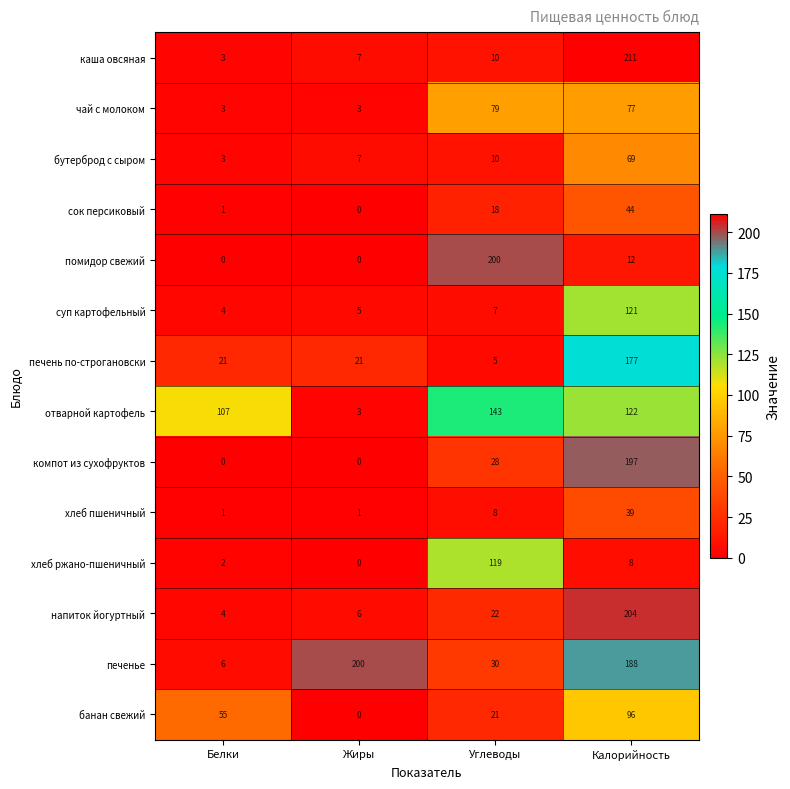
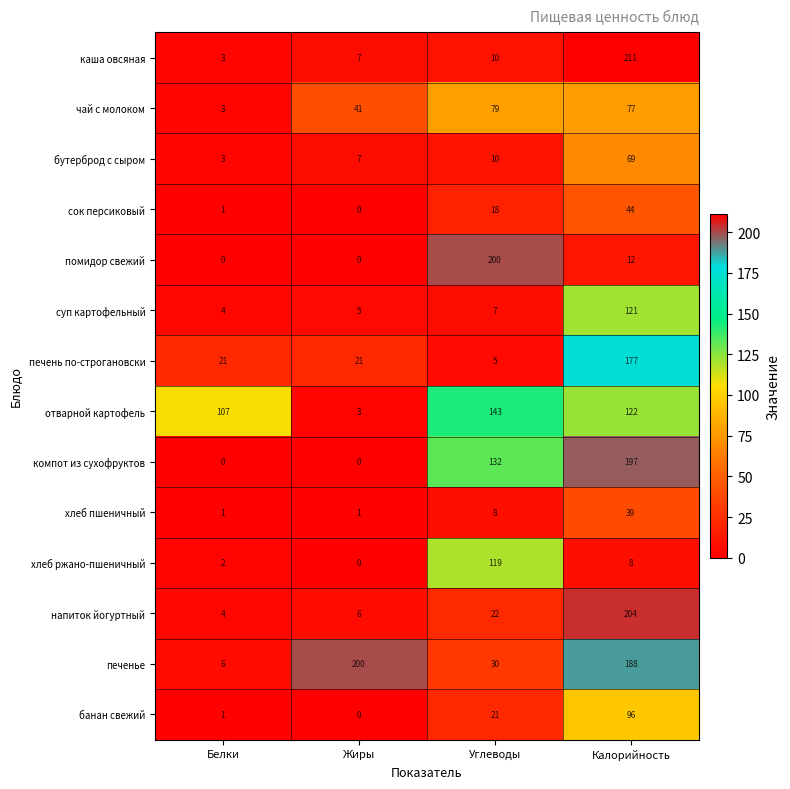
  {
    "каша овсяная": {
      "Белки": 3,
      "Жиры": 7,
      "Углеводы": 10,
      "Калорийность": 211
    },
    "чай с молоком": {
      "Белки": 3,
-     "Жиры": 3,
+     "Жиры": 41,
      "Углеводы": 79,
      "Калорийность": 77
    },
    "бутерброд с сыром": {
      "Белки": 3,
      "Жиры": 7,
      "Углеводы": 10,
      "Калорийность": 69
    },
    "сок персиковый": {
      "Белки": 1,
      "Жиры": 0,
      "Углеводы": 18,
      "Калорийность": 44
    },
    "помидор свежий": {
      "Белки": 0,
      "Жиры": 0,
      "Углеводы": 200,
      "Калорийность": 12
    },
    "суп картофельный": {
      "Белки": 4,
      "Жиры": 5,
      "Углеводы": 7,
      "Калорийность": 121
    },
    "печень по-строгановски": {
      "Белки": 21,
      "Жиры": 21,
      "Углеводы": 5,
      "Калорийность": 177
    },
    "отварной картофель": {
      "Белки": 107,
      "Жиры": 3,
      "Углеводы": 143,
      "Калорийность": 122
    },
    "компот из сухофруктов": {
      "Белки": 0,
      "Жиры": 0,
-     "Углеводы": 28,
+     "Углеводы": 132,
      "Калорийность": 197
    },
    "хлеб пшеничный": {
      "Белки": 1,
      "Жиры": 1,
      "Углеводы": 8,
      "Калорийность": 39
    },
    "хлеб ржано-пшеничный": {
      "Белки": 2,
      "Жиры": 0,
      "Углеводы": 119,
      "Калорийность": 8
    },
    "напиток йогуртный": {
      "Белки": 4,
      "Жиры": 6,
      "Углеводы": 22,
      "Калорийность": 204
    },
    "печенье": {
      "Белки": 6,
      "Жиры": 200,
      "Углеводы": 30,
      "Калорийность": 188
    },
    "банан свежий": {
-     "Белки": 55,
+     "Белки": 1,
      "Жиры": 0,
      "Углеводы": 21,
      "Калорийность": 96
    }
  }
